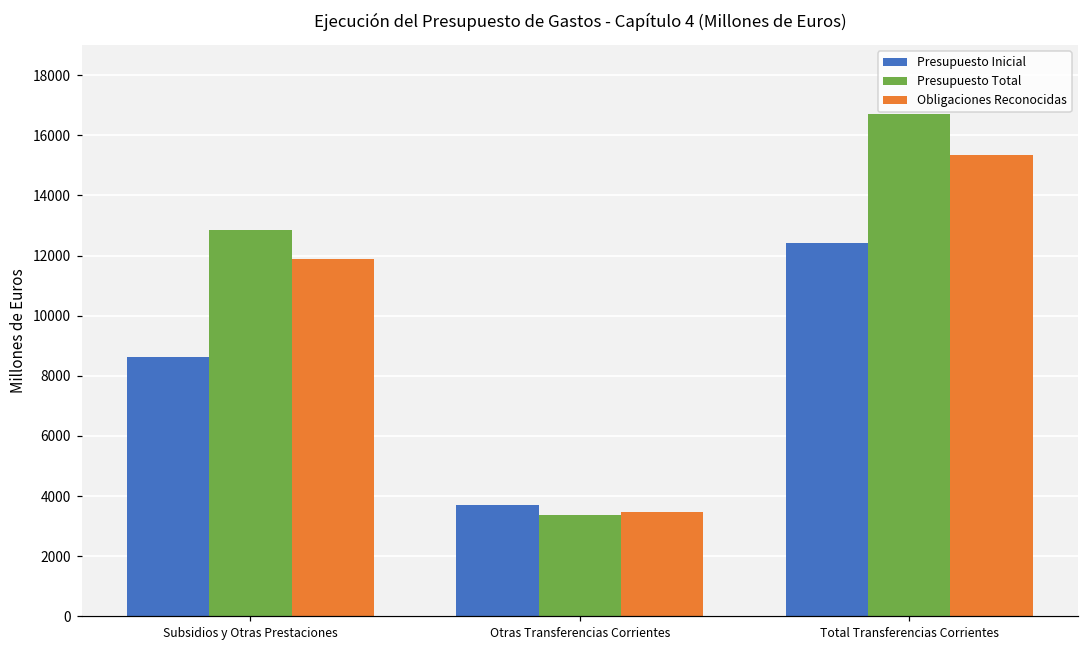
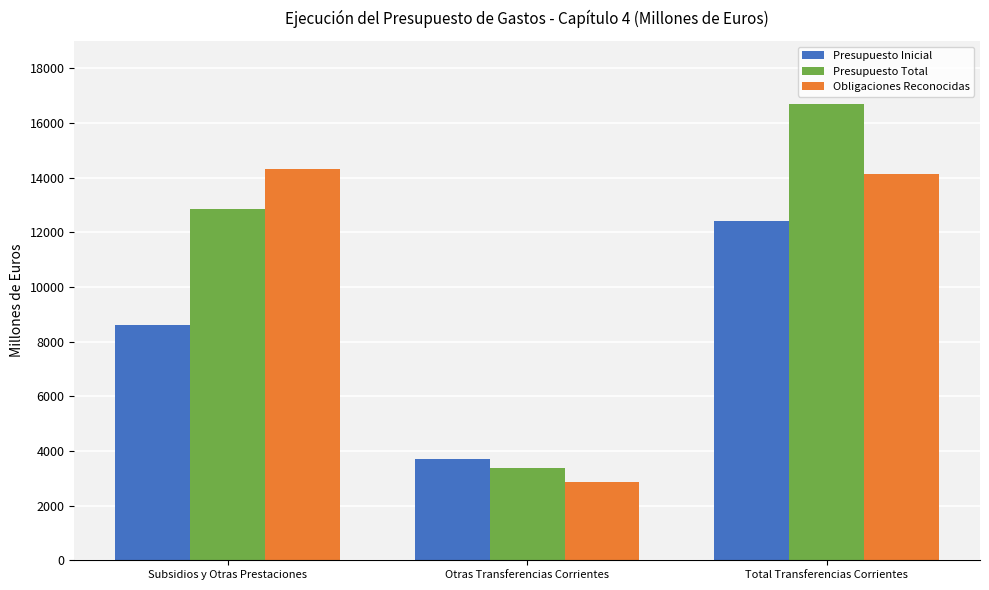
  {
    "Presupuesto Inicial": {
      "Subsidios y Otras Prestaciones": 8600,
      "Otras Transferencias Corrientes": 3700,
      "Total Transferencias Corrientes": 12400
    },
    "Presupuesto Total": {
      "Subsidios y Otras Prestaciones": 12900,
      "Otras Transferencias Corrientes": 3400,
      "Total Transferencias Corrientes": 16700
    },
    "Obligaciones Reconocidas": {
-     "Subsidios y Otras Prestaciones": 11900,
-     "Otras Transferencias Corrientes": 3500,
-     "Total Transferencias Corrientes": 15400
+     "Subsidios y Otras Prestaciones": 14300,
+     "Otras Transferencias Corrientes": 2900,
+     "Total Transferencias Corrientes": 14100
    }
  }
